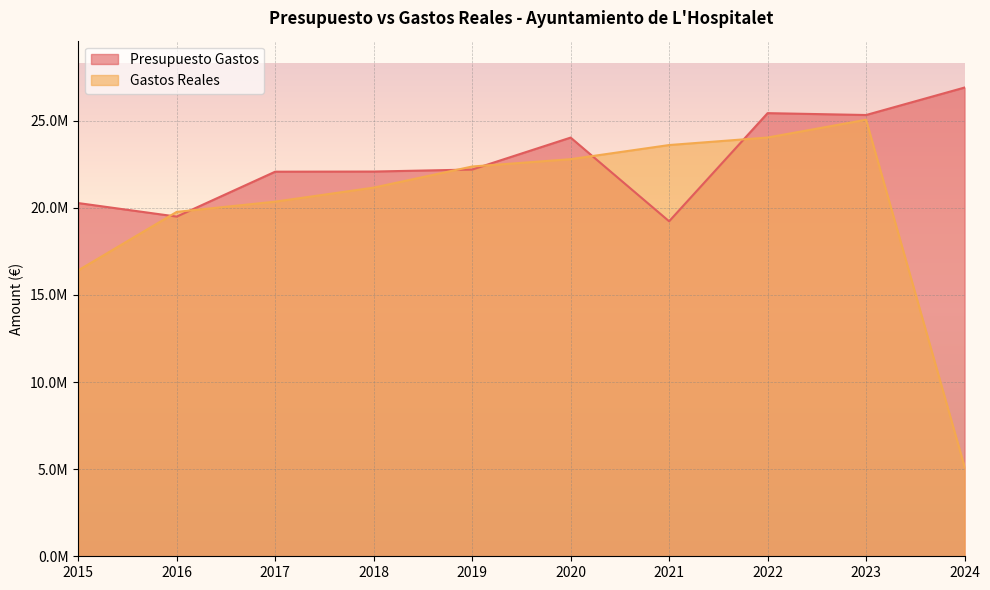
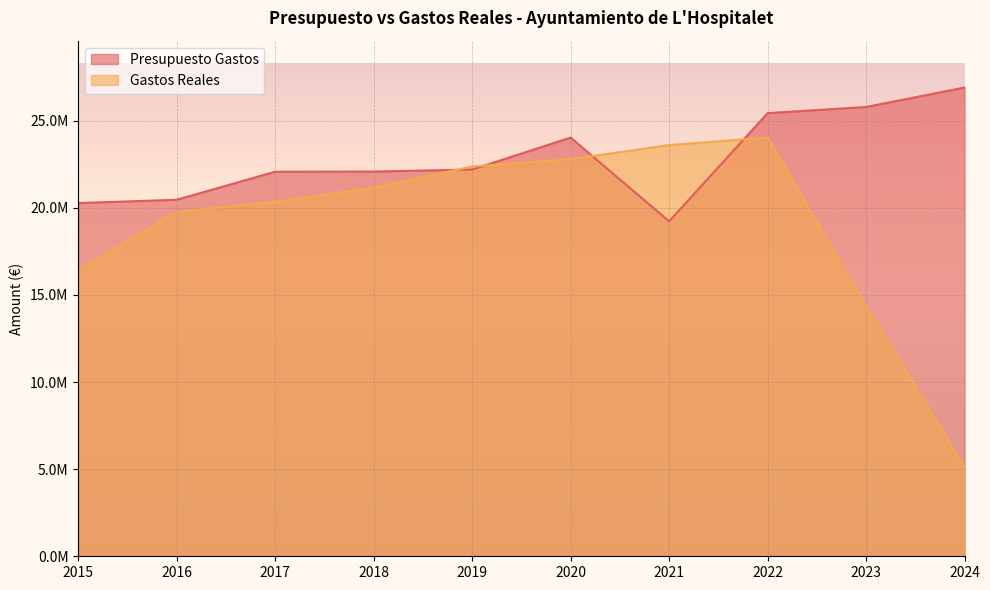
  {
    "Presupuesto Gastos": {
      "2015": 20300000,
-     "2016": 19500000,
+     "2016": 20500000,
      "2017": 22100000,
      "2018": 22100000,
      "2019": 22200000,
      "2020": 24000000,
      "2021": 19200000,
      "2022": 25400000,
-     "2023": 25300000,
+     "2023": 25800000,
      "2024": 26900000
    },
    "Gastos Reales": {
      "2015": 16400000,
      "2016": 19800000,
      "2017": 20400000,
      "2018": 21200000,
      "2019": 22400000,
      "2020": 22800000,
      "2021": 23600000,
      "2022": 24000000,
-     "2023": 25100000,
+     "2023": 14400000,
      "2024": 5100000
    }
  }
